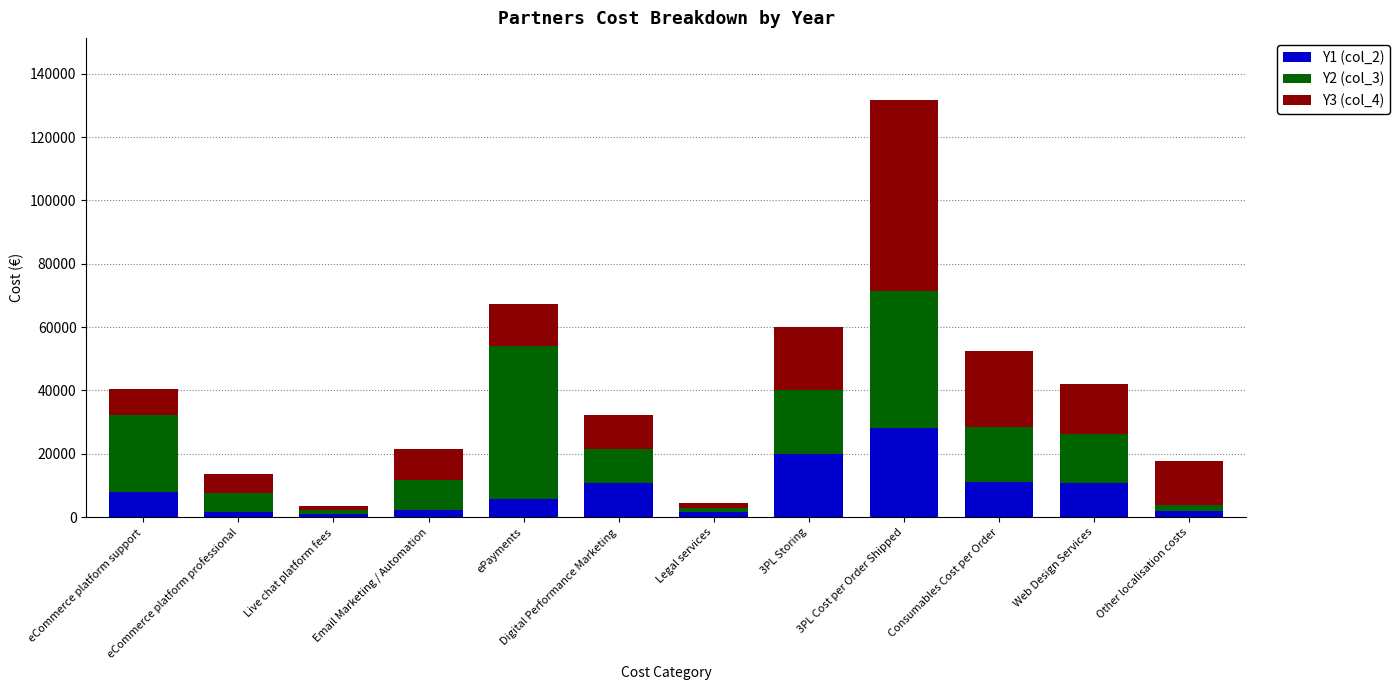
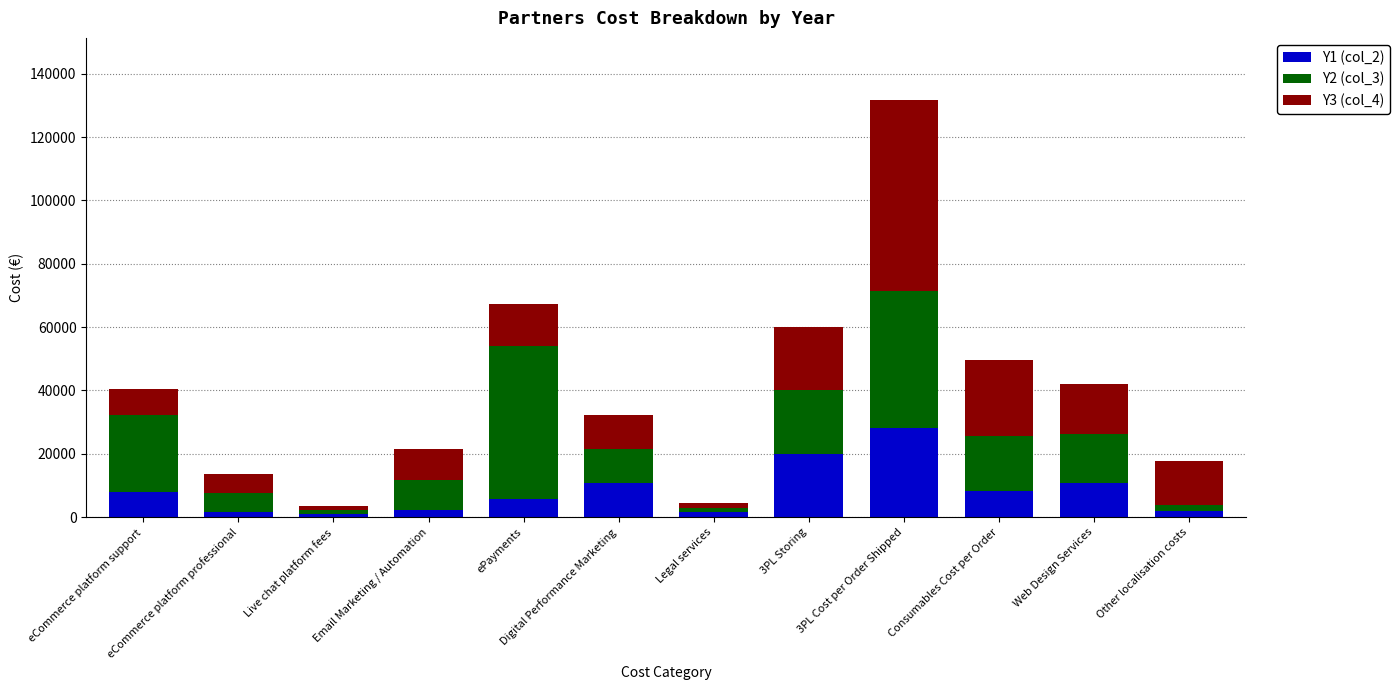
  {
    "Y1 (col_2)": {
      "eCommerce platform support": 8000,
      "eCommerce platform professional": 2000,
      "Live chat platform fees": 1000,
      "Email Marketing / Automation": 2000,
      "ePayments": 6000,
      "Digital Performance Marketing": 11000,
      "Legal services": 2000,
      "3PL Storing": 20000,
      "3PL Cost per Order Shipped": 28000,
-     "Consumables Cost per Order": 11000,
+     "Consumables Cost per Order": 8000,
      "Web Design Services": 11000,
      "Other localisation costs": 2000
    },
    "Y2 (col_3)": {
      "eCommerce platform support": 24000,
      "eCommerce platform professional": 6000,
      "Live chat platform fees": 1000,
      "Email Marketing / Automation": 10000,
      "ePayments": 48000,
      "Digital Performance Marketing": 11000,
      "Legal services": 2000,
      "3PL Storing": 20000,
      "3PL Cost per Order Shipped": 43000,
      "Consumables Cost per Order": 17000,
      "Web Design Services": 16000,
      "Other localisation costs": 2000
    },
    "Y3 (col_4)": {
      "eCommerce platform support": 8000,
      "eCommerce platform professional": 6000,
      "Live chat platform fees": 1000,
      "Email Marketing / Automation": 10000,
      "ePayments": 14000,
      "Digital Performance Marketing": 11000,
      "Legal services": 2000,
      "3PL Storing": 20000,
      "3PL Cost per Order Shipped": 60000,
      "Consumables Cost per Order": 24000,
      "Web Design Services": 16000,
      "Other localisation costs": 14000
    }
  }
